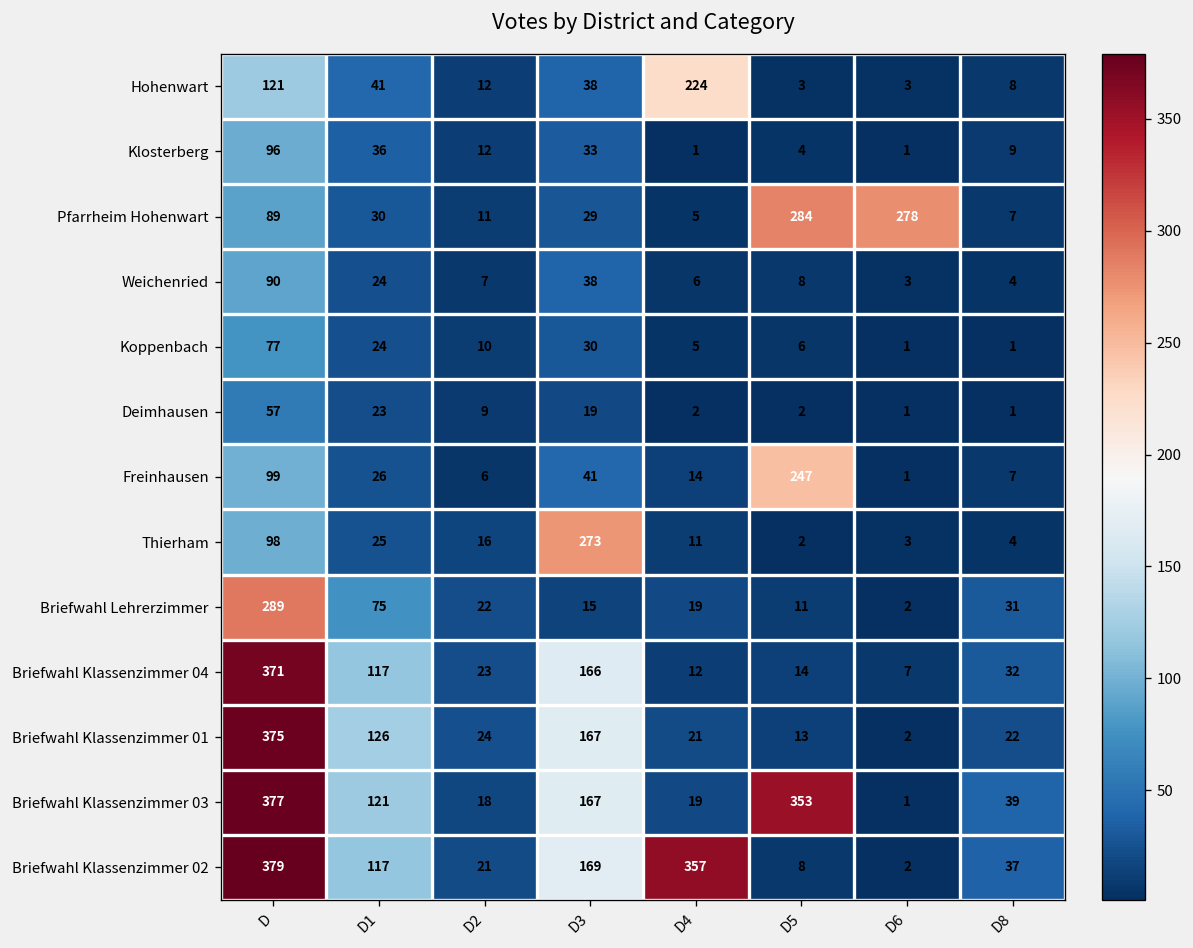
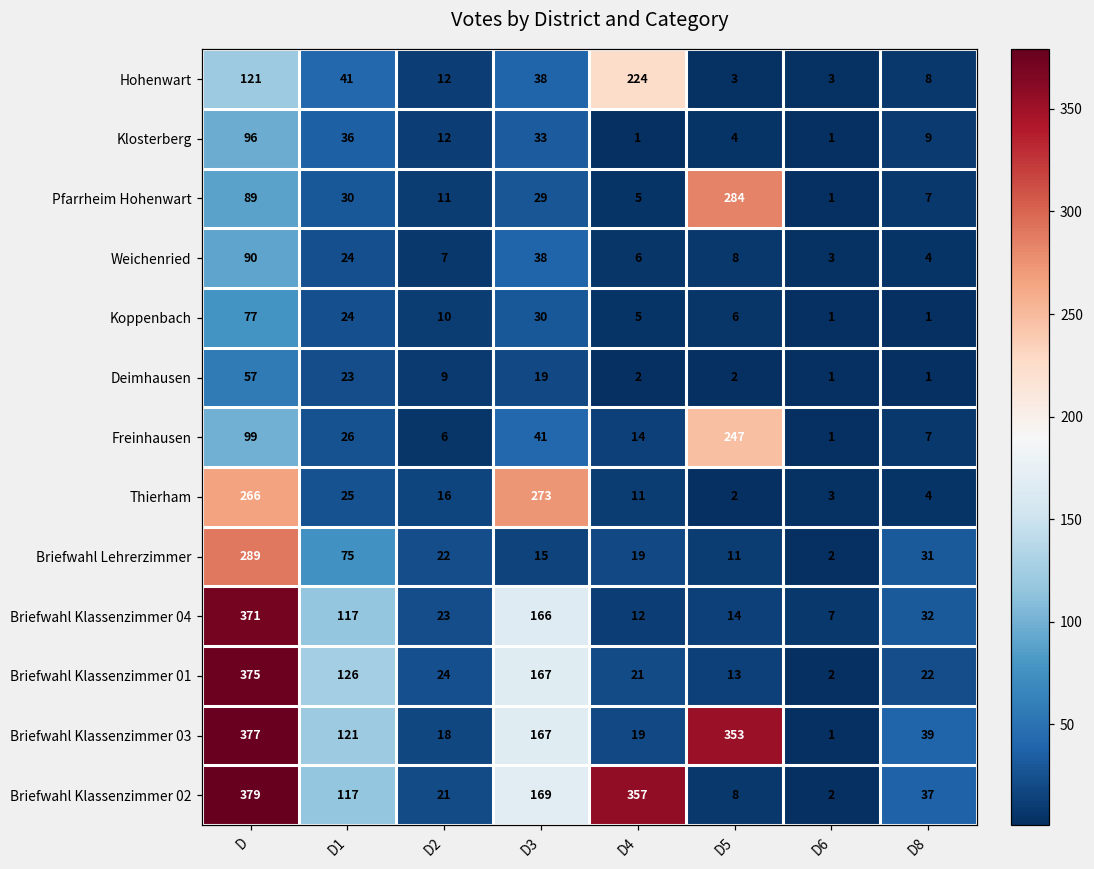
  {
    "Hohenwart": {
      "D": 121,
      "D1": 41,
      "D2": 12,
      "D3": 38,
      "D4": 224,
      "D5": 3,
      "D6": 3,
      "D8": 8
    },
    "Klosterberg": {
      "D": 96,
      "D1": 36,
      "D2": 12,
      "D3": 33,
      "D4": 1,
      "D5": 4,
      "D6": 1,
      "D8": 9
    },
    "Pfarrheim Hohenwart": {
      "D": 89,
      "D1": 30,
      "D2": 11,
      "D3": 29,
      "D4": 5,
      "D5": 284,
-     "D6": 278,
+     "D6": 1,
      "D8": 7
    },
    "Weichenried": {
      "D": 90,
      "D1": 24,
      "D2": 7,
      "D3": 38,
      "D4": 6,
      "D5": 8,
      "D6": 3,
      "D8": 4
    },
    "Koppenbach": {
      "D": 77,
      "D1": 24,
      "D2": 10,
      "D3": 30,
      "D4": 5,
      "D5": 6,
      "D6": 1,
      "D8": 1
    },
    "Deimhausen": {
      "D": 57,
      "D1": 23,
      "D2": 9,
      "D3": 19,
      "D4": 2,
      "D5": 2,
      "D6": 1,
      "D8": 1
    },
    "Freinhausen": {
      "D": 99,
      "D1": 26,
      "D2": 6,
      "D3": 41,
      "D4": 14,
      "D5": 247,
      "D6": 1,
      "D8": 7
    },
    "Thierham": {
-     "D": 98,
+     "D": 266,
      "D1": 25,
      "D2": 16,
      "D3": 273,
      "D4": 11,
      "D5": 2,
      "D6": 3,
      "D8": 4
    },
    "Briefwahl Lehrerzimmer": {
      "D": 289,
      "D1": 75,
      "D2": 22,
      "D3": 15,
      "D4": 19,
      "D5": 11,
      "D6": 2,
      "D8": 31
    },
    "Briefwahl Klassenzimmer 04": {
      "D": 371,
      "D1": 117,
      "D2": 23,
      "D3": 166,
      "D4": 12,
      "D5": 14,
      "D6": 7,
      "D8": 32
    },
    "Briefwahl Klassenzimmer 01": {
      "D": 375,
      "D1": 126,
      "D2": 24,
      "D3": 167,
      "D4": 21,
      "D5": 13,
      "D6": 2,
      "D8": 22
    },
    "Briefwahl Klassenzimmer 03": {
      "D": 377,
      "D1": 121,
      "D2": 18,
      "D3": 167,
      "D4": 19,
      "D5": 353,
      "D6": 1,
      "D8": 39
    },
    "Briefwahl Klassenzimmer 02": {
      "D": 379,
      "D1": 117,
      "D2": 21,
      "D3": 169,
      "D4": 357,
      "D5": 8,
      "D6": 2,
      "D8": 37
    }
  }
